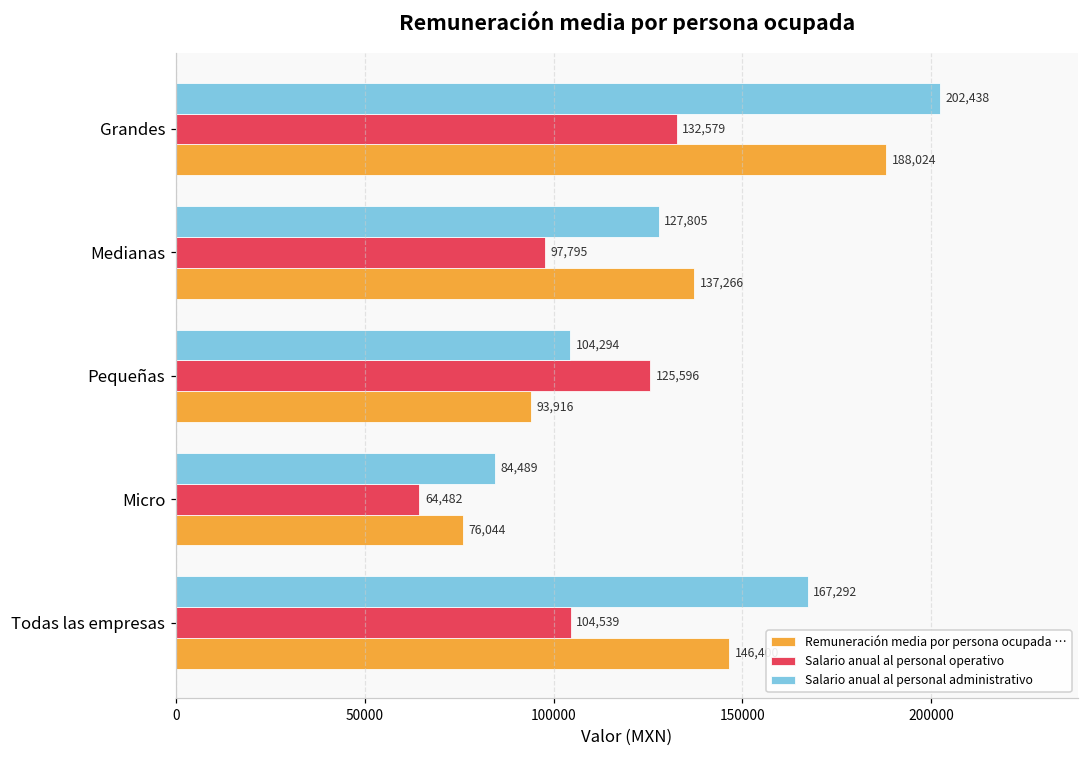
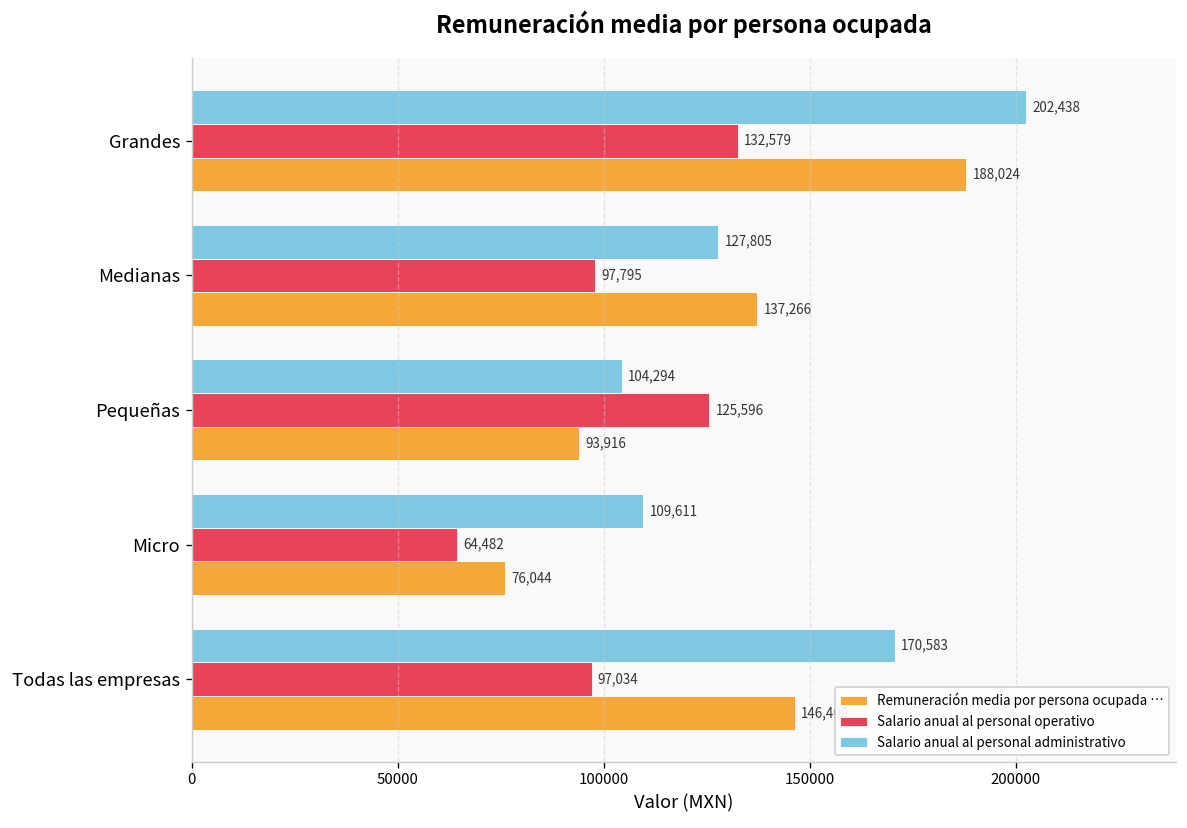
  {
    "Remuneración media por persona ocupada …": {
      "Grandes": "188,024",
      "Medianas": "137,266",
      "Pequeñas": "93,916",
      "Micro": "76,044"
    },
    "Salario anual al personal operativo": {
      "Grandes": "132,579",
      "Medianas": "97,795",
      "Pequeñas": "125,596",
      "Micro": "64,482",
-     "Todas las empresas": "104,539"
+     "Todas las empresas": "97,034"
    },
    "Salario anual al personal administrativo": {
      "Grandes": "202,438",
      "Medianas": "127,805",
      "Pequeñas": "104,294",
-     "Micro": "84,489",
-     "Todas las empresas": "167,292"
+     "Micro": "109,611",
+     "Todas las empresas": "170,583"
    }
  }
